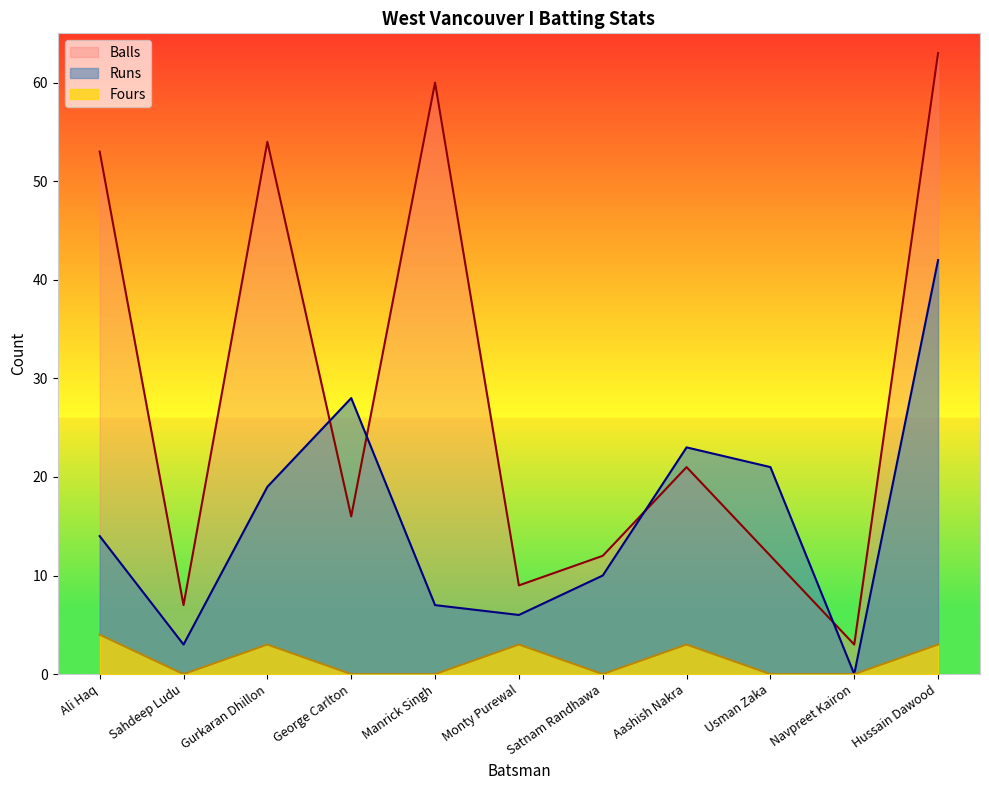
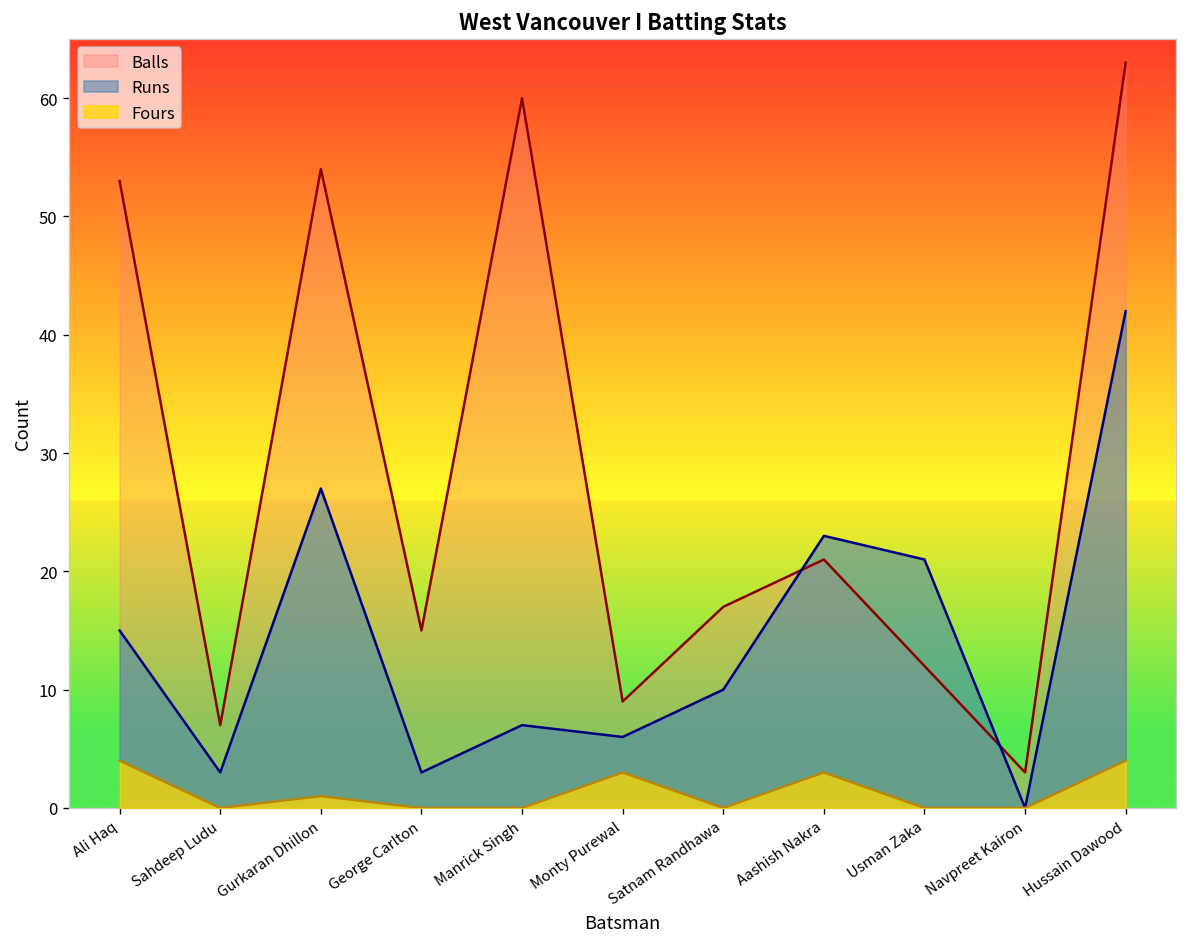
  {
    "Balls": {
      "Ali Haq": 53,
      "Sahdeep Ludu": 7,
      "Gurkaran Dhillon": 54,
-     "George Carlton": 16,
+     "George Carlton": 15,
      "Manrick Singh": 60,
      "Monty Purewal": 9,
-     "Satnam Randhawa": 12,
+     "Satnam Randhawa": 17,
      "Aashish Nakra": 21,
      "Usman Zaka": 12,
      "Navpreet Kairon": 3,
      "Hussain Dawood": 63
    },
    "Runs": {
-     "Ali Haq": 14,
+     "Ali Haq": 15,
      "Sahdeep Ludu": 3,
-     "Gurkaran Dhillon": 19,
-     "George Carlton": 28,
+     "Gurkaran Dhillon": 27,
+     "George Carlton": 3,
      "Manrick Singh": 7,
      "Monty Purewal": 6,
      "Satnam Randhawa": 10,
      "Aashish Nakra": 23,
      "Usman Zaka": 21,
      "Hussain Dawood": 42
    },
    "Fours": {
      "Ali Haq": 4,
      "Sahdeep Ludu": 0,
-     "Gurkaran Dhillon": 3,
+     "Gurkaran Dhillon": 1,
      "George Carlton": 0,
      "Manrick Singh": 0,
      "Monty Purewal": 3,
      "Satnam Randhawa": 0,
      "Aashish Nakra": 3,
      "Usman Zaka": 0,
-     "Hussain Dawood": 3
+     "Hussain Dawood": 4
    }
  }
